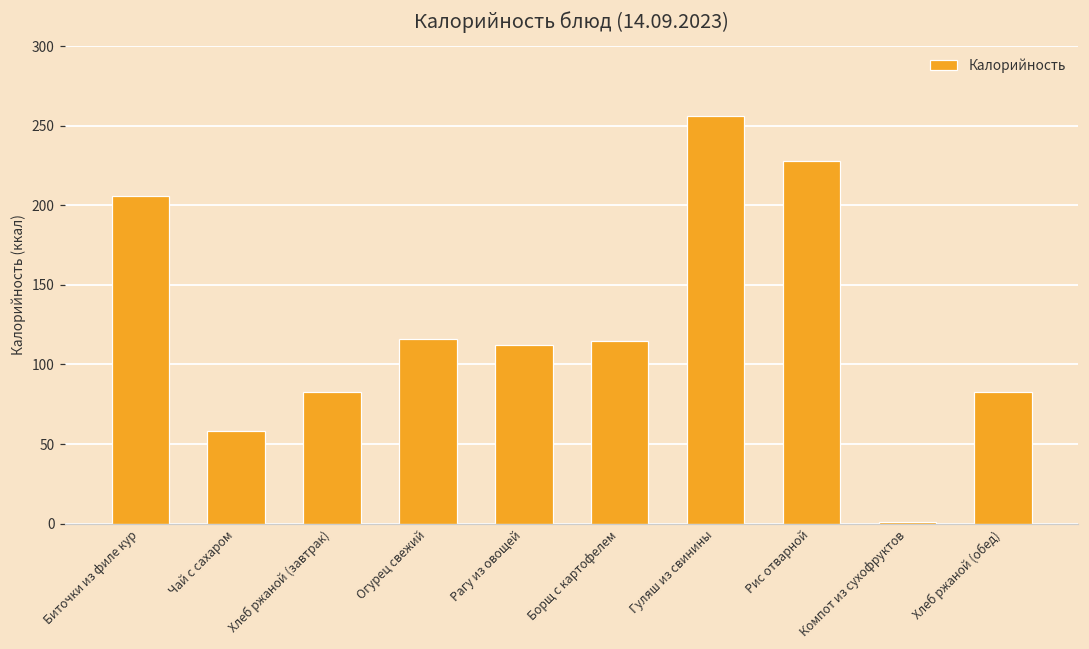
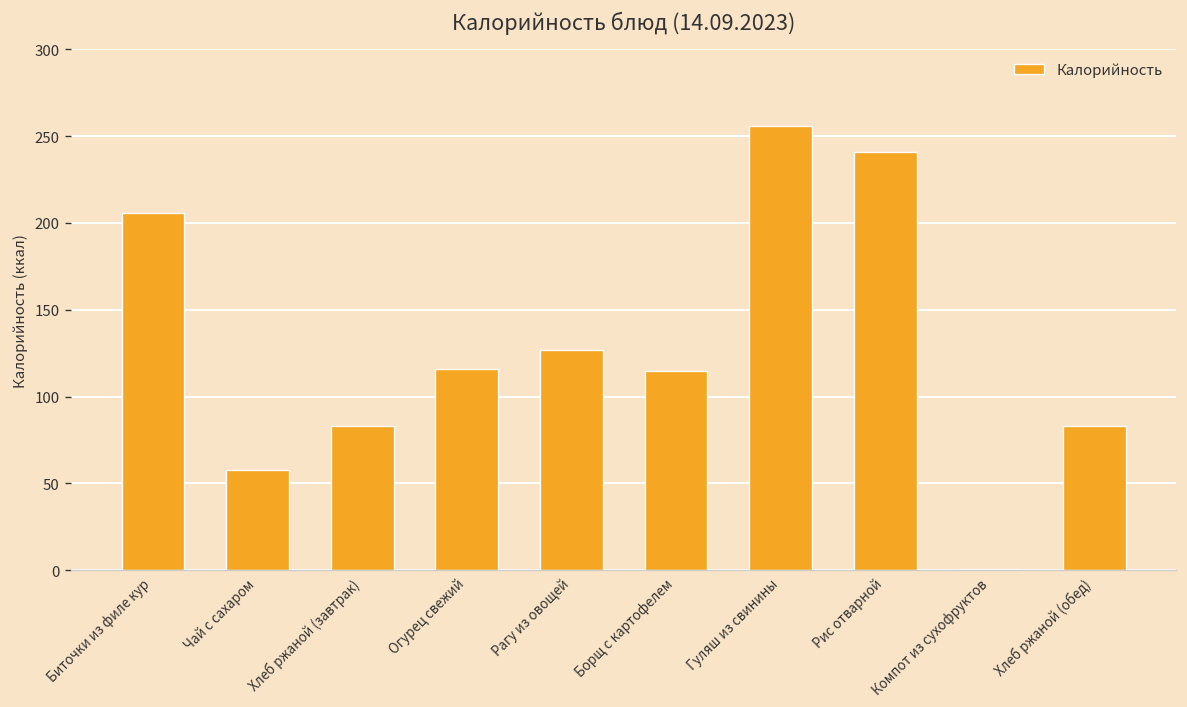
  {
    "Биточки из филе кур": 206,
    "Чай с сахаром": 58,
    "Хлеб ржаной (завтрак)": 83,
    "Огурец свежий": 116,
-   "Рагу из овощей": 112,
+   "Рагу из овощей": 127,
    "Борщ с картофелем": 115,
    "Гуляш из свинины": 256,
-   "Рис отварной": 228,
+   "Рис отварной": 241,
    "Хлеб ржаной (обед)": 83
  }
